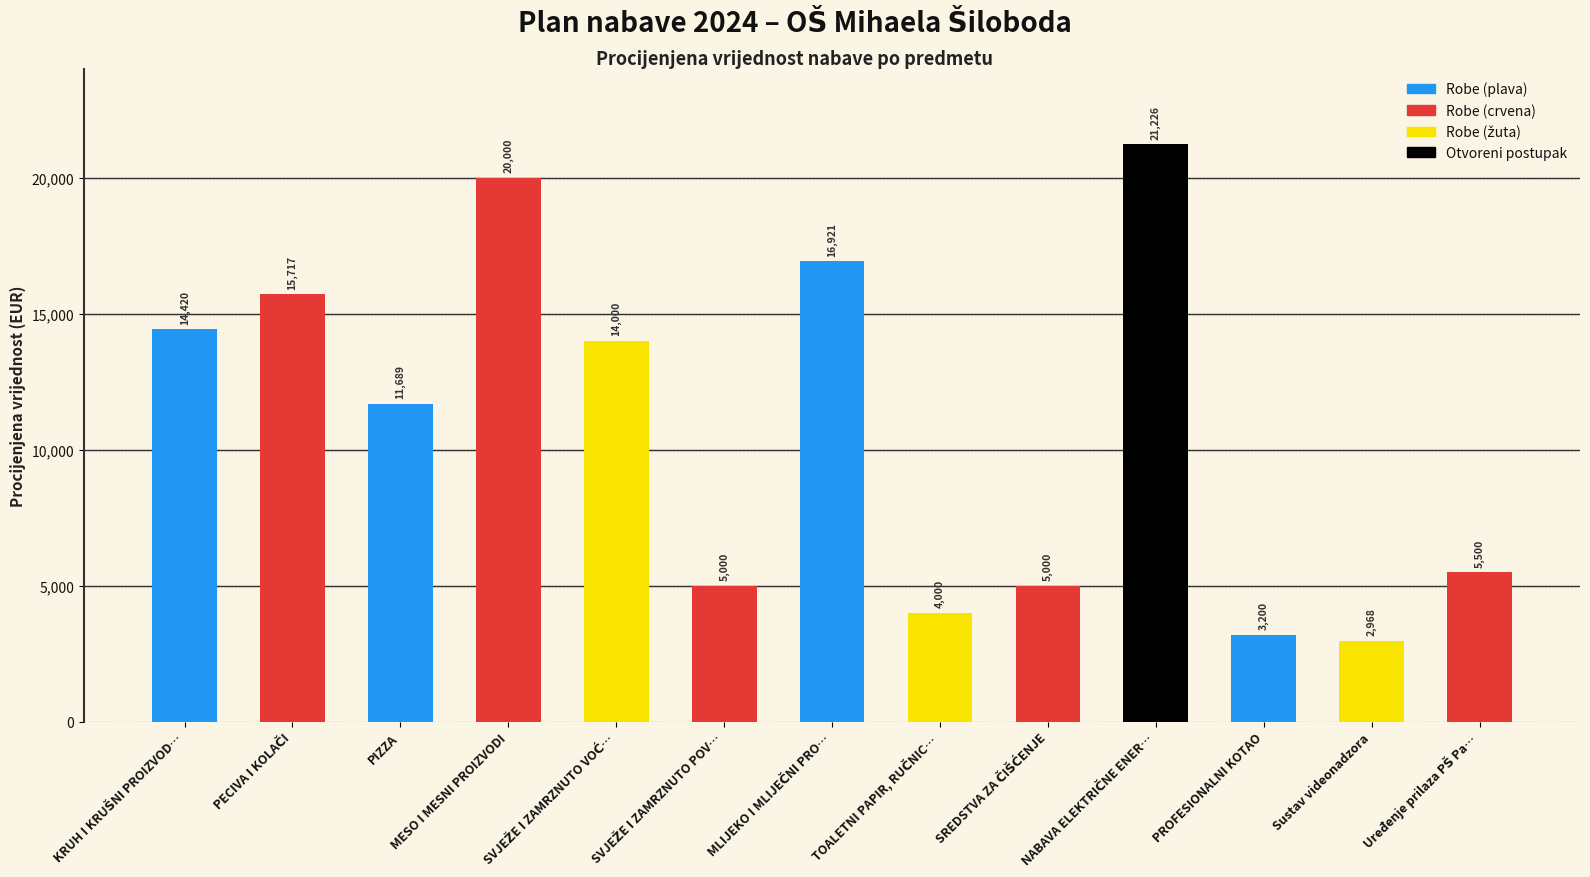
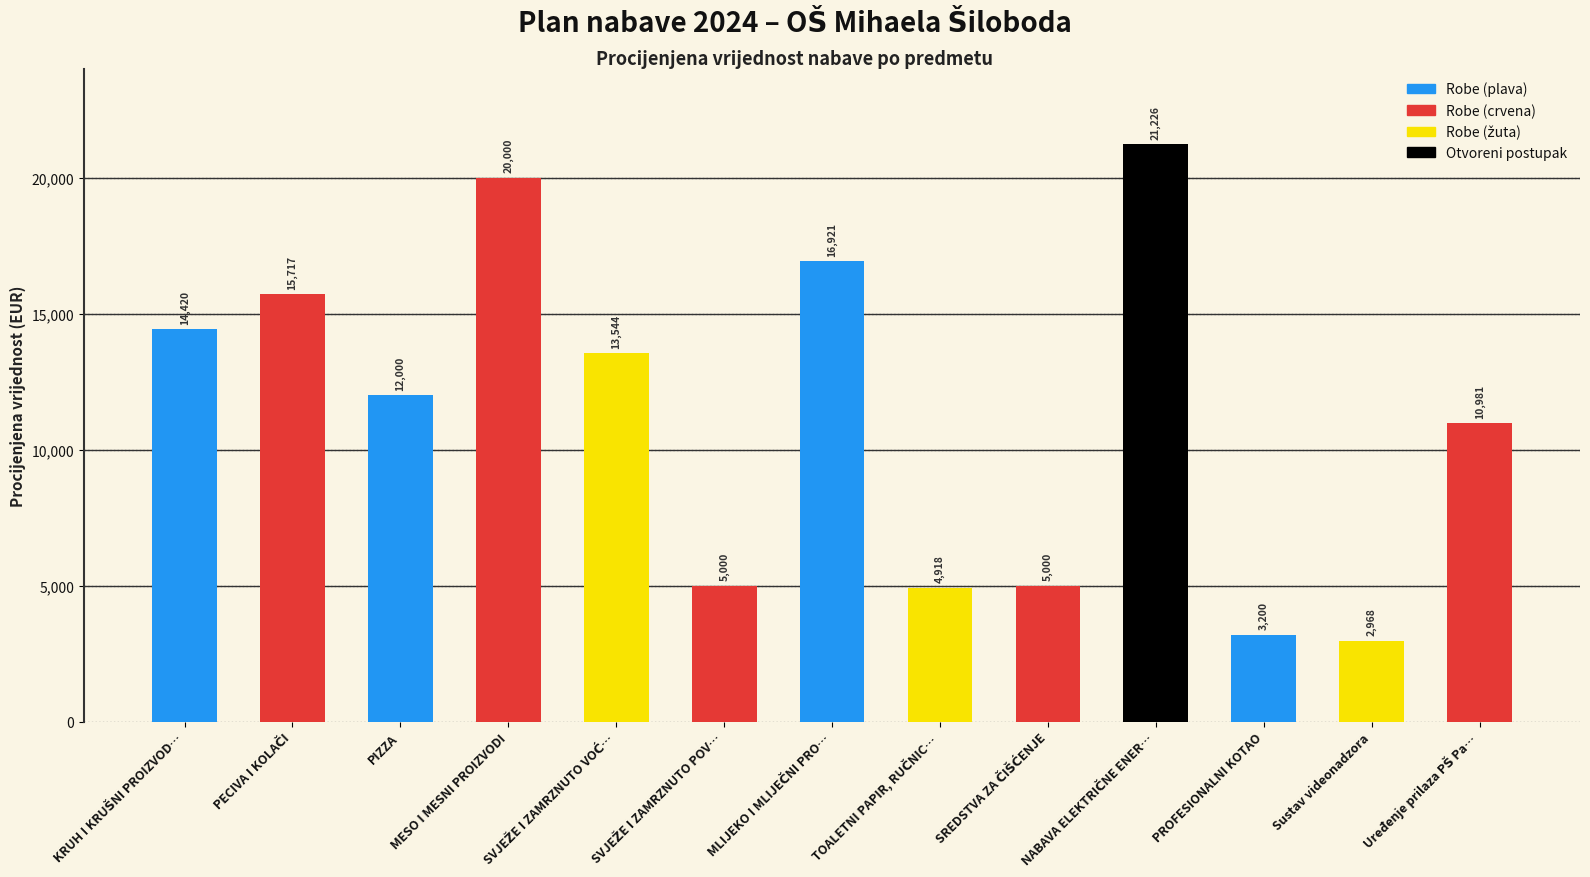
  {
    "KRUH I KRUŠNI PROIZVOD…": "14,420",
    "PECIVA I KOLAČI": "15,717",
-   "PIZZA": "11,689",
+   "PIZZA": "12,000",
    "MESO I MESNI PROIZVODI": "20,000",
-   "SVJEŽE I ZAMRZNUTO VOĆ…": "14,000",
+   "SVJEŽE I ZAMRZNUTO VOĆ…": "13,544",
    "SVJEŽE I ZAMRZNUTO POV…": "5,000",
    "MLIJEKO I MLIJEČNI PRO…": "16,921",
-   "TOALETNI PAPIR, RUČNIC…": "4,000",
+   "TOALETNI PAPIR, RUČNIC…": "4,918",
    "SREDSTVA ZA ČIŠĆENJE": "5,000",
    "NABAVA ELEKTRIČNE ENER…": "21,226",
    "PROFESIONALNI KOTAO": "3,200",
    "Sustav videonadzora": "2,968",
-   "Uređenje prilaza PŠ Pa…": "5,500"
+   "Uređenje prilaza PŠ Pa…": "10,981"
  }
